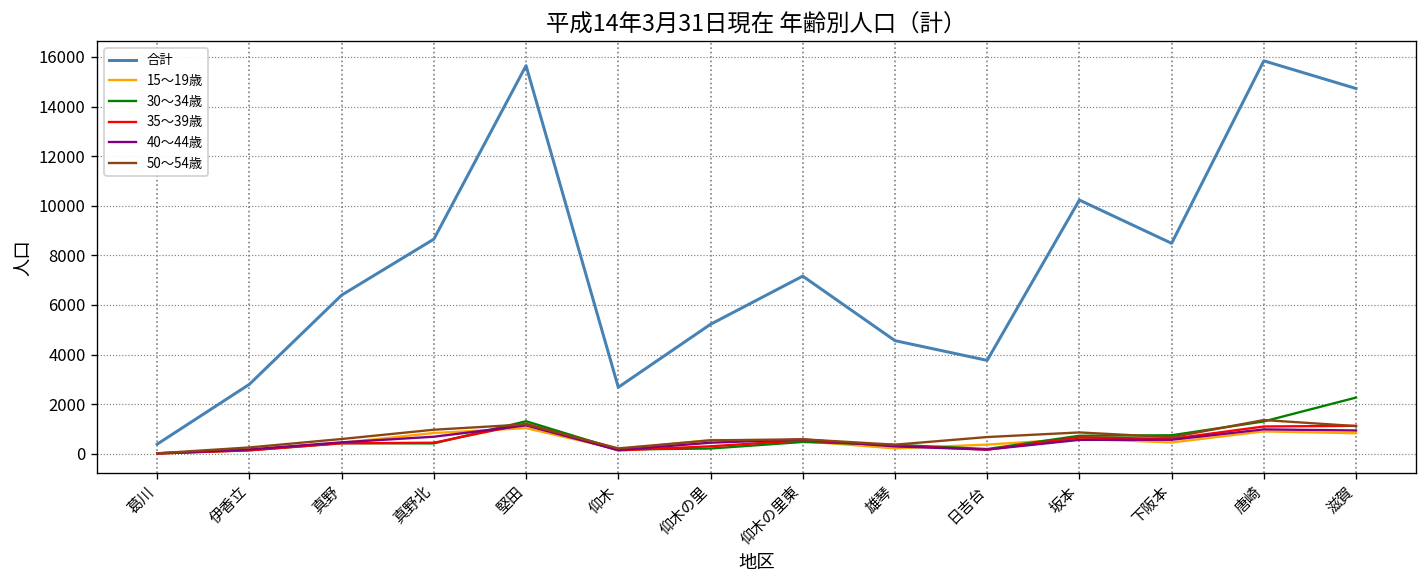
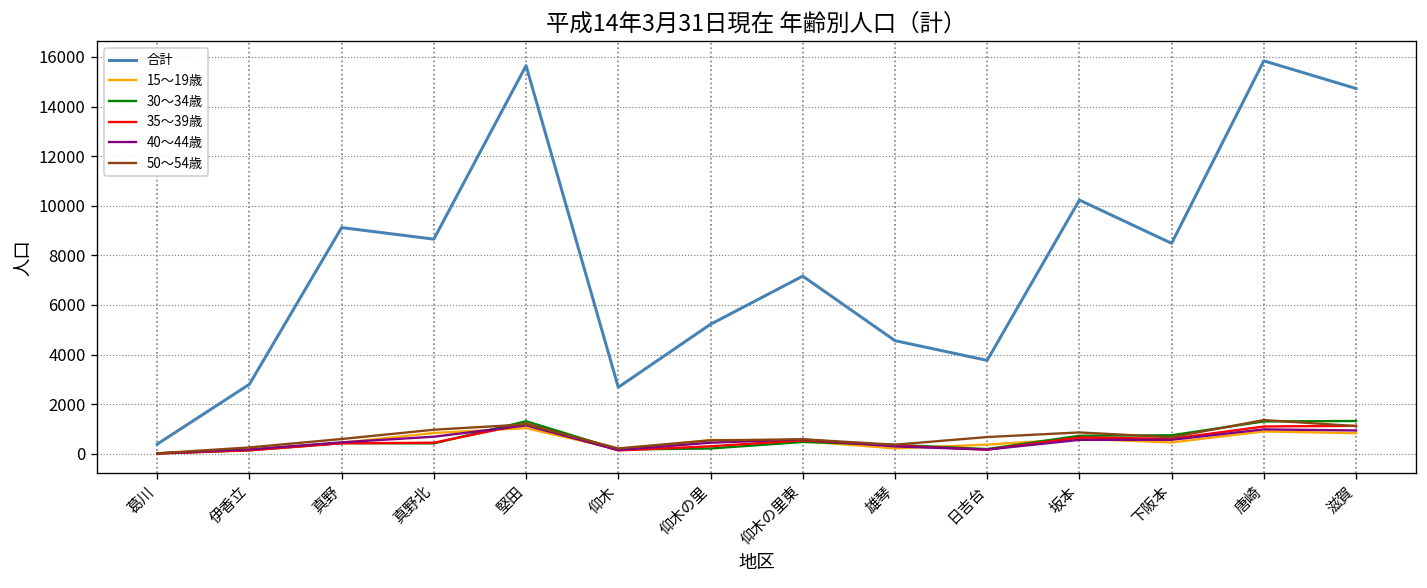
  {
    "合計": {
      "葛川": 400,
      "伊香立": 2800,
-     "真野": 6400,
+     "真野": 9100,
      "真野北": 8700,
      "堅田": 15600,
      "仰木": 2700,
      "仰木の里": 5200,
      "仰木の里東": 7200,
      "雄琴": 4600,
      "日吉台": 3800,
      "坂本": 10200,
      "下阪本": 8500,
      "唐崎": 15800,
      "滋賀": 14700
    },
    "15～19歳": {
      "真野北": 800,
      "日吉台": 400
    },
    "30～34歳": {
-     "滋賀": 2300
+     "滋賀": 1300
    },
    "40～44歳": {
      "真野北": 700
    },
    "50～54歳": {
      "真野": 600,
      "真野北": 1000,
      "日吉台": 700,
      "坂本": 900
    }
  }
